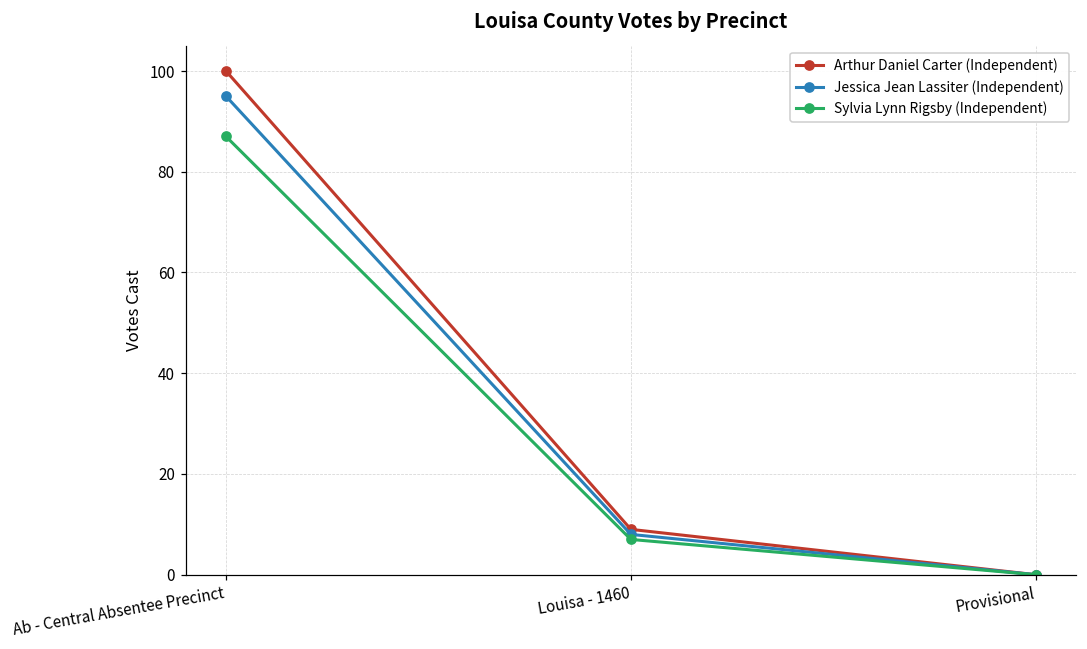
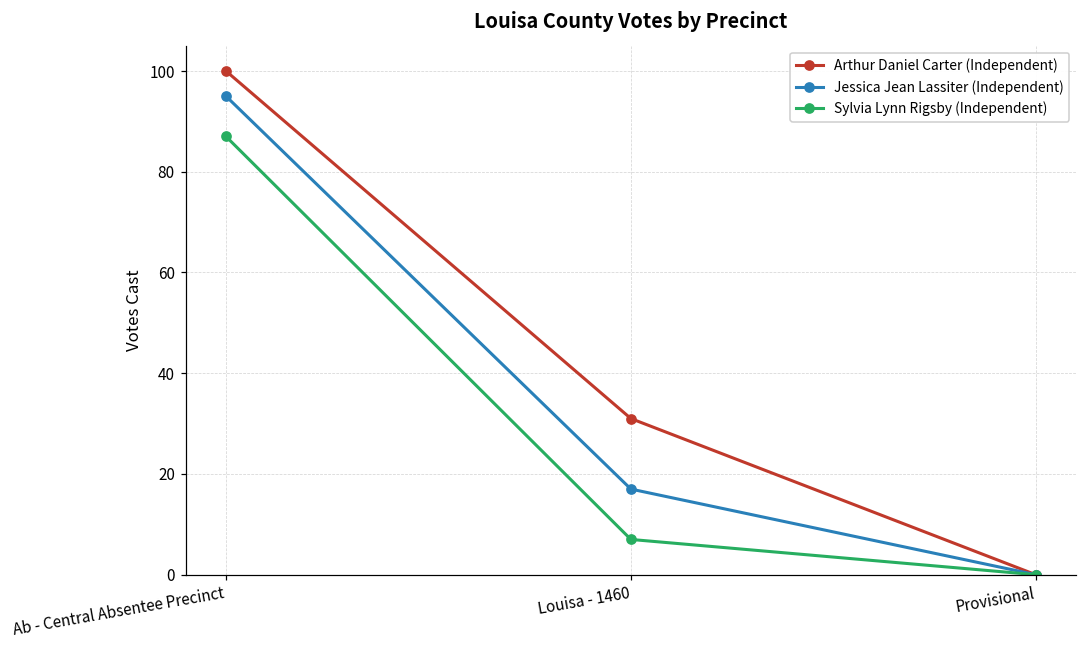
  {
    "Arthur Daniel Carter (Independent)": {
      "Ab - Central Absentee Precinct": 100,
-     "Louisa - 1460": 9
+     "Louisa - 1460": 31
    },
    "Jessica Jean Lassiter (Independent)": {
      "Ab - Central Absentee Precinct": 95,
-     "Louisa - 1460": 8
+     "Louisa - 1460": 17
    },
    "Sylvia Lynn Rigsby (Independent)": {
      "Ab - Central Absentee Precinct": 87,
      "Louisa - 1460": 7
    }
  }
